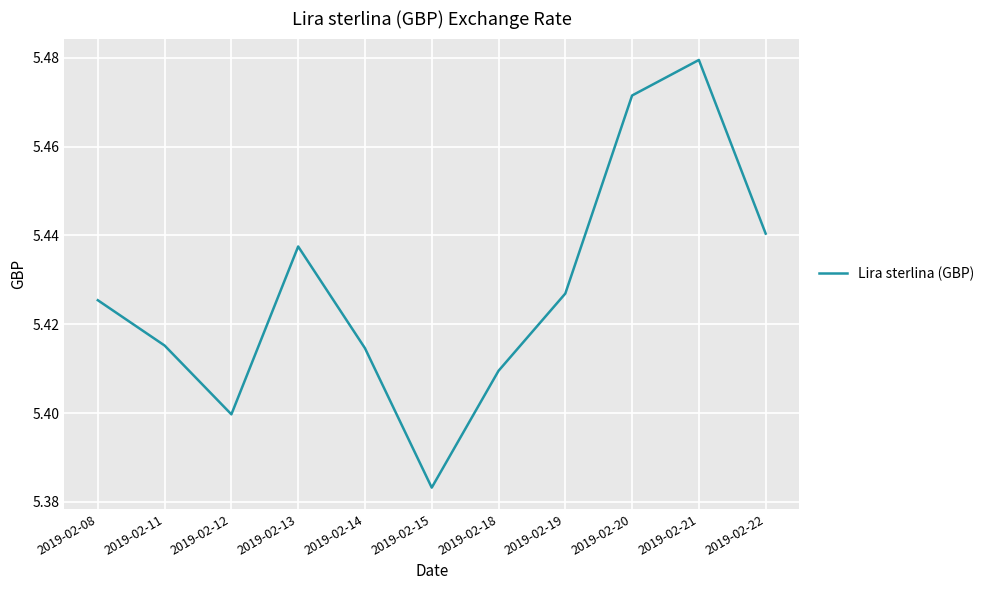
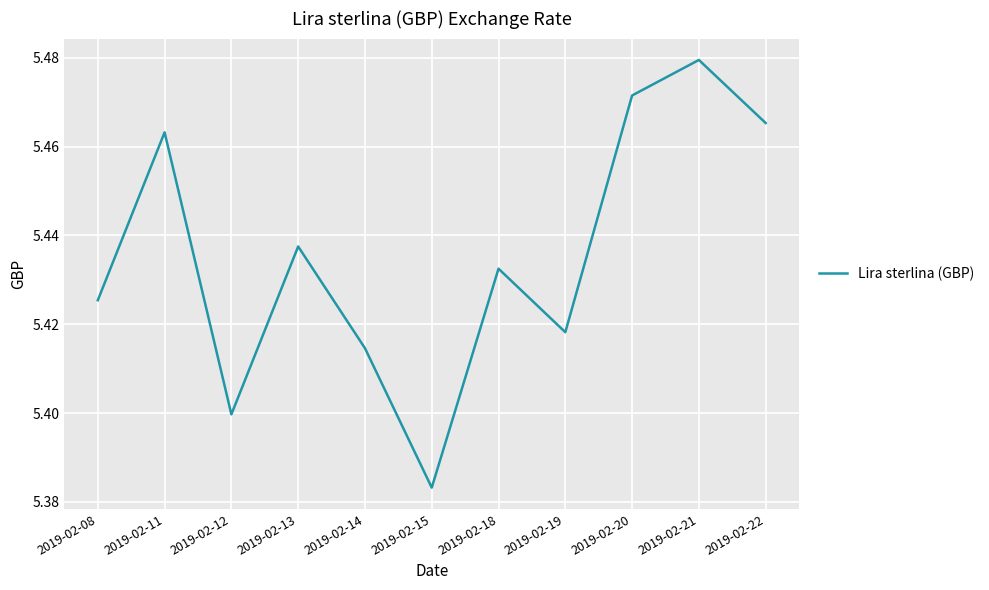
  {
    "2019-02-08": 5.425,
-   "2019-02-11": 5.415,
+   "2019-02-11": 5.463,
    "2019-02-12": 5.400,
    "2019-02-13": 5.438,
    "2019-02-14": 5.415,
    "2019-02-15": 5.383,
-   "2019-02-18": 5.410,
-   "2019-02-19": 5.427,
+   "2019-02-18": 5.433,
+   "2019-02-19": 5.418,
    "2019-02-20": 5.472,
    "2019-02-21": 5.480,
-   "2019-02-22": 5.440
+   "2019-02-22": 5.465
  }
